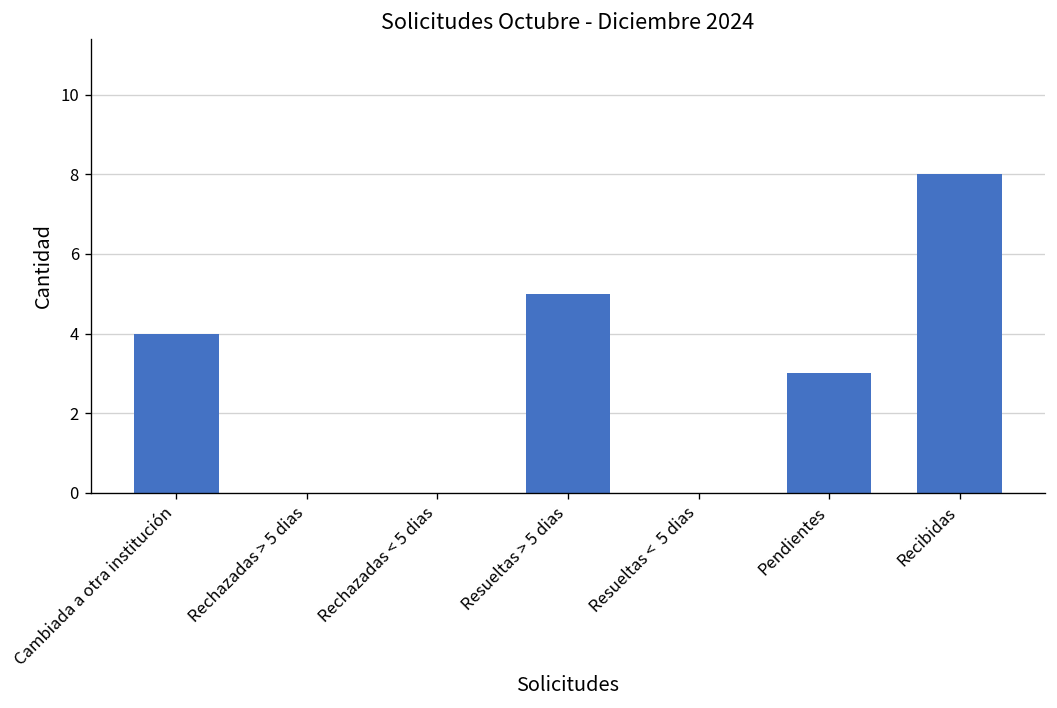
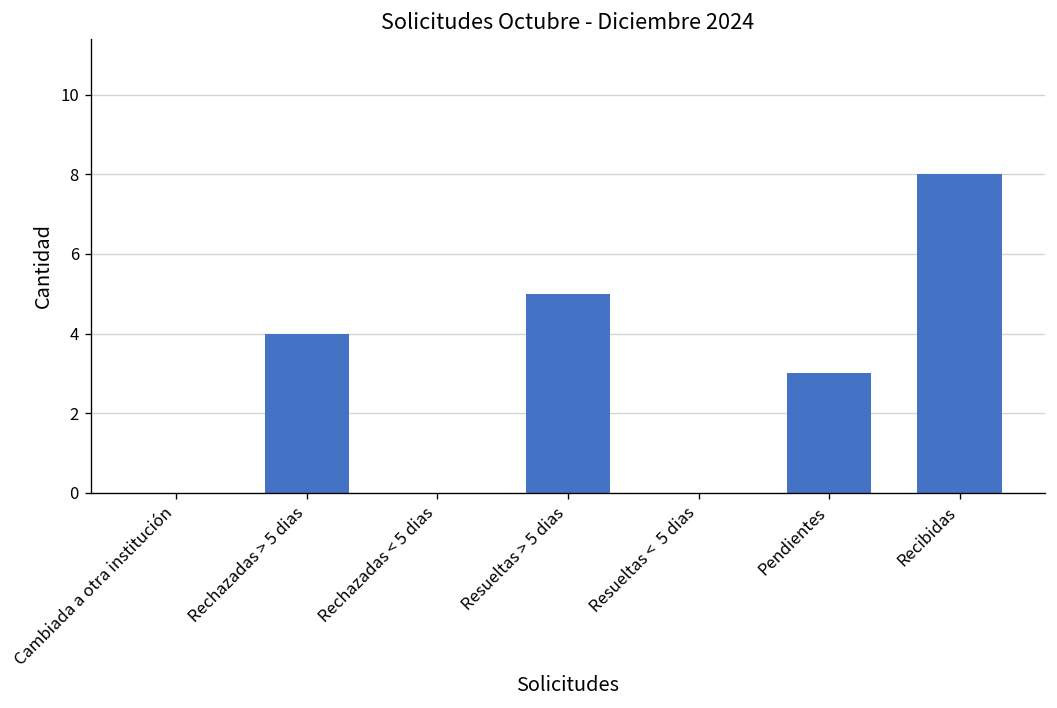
  {
-   "Cambiada a otra institución": 4,
-   "Rechazadas > 5 dias": 0,
+   "Cambiada a otra institución": 0,
+   "Rechazadas > 5 dias": 4,
    "Rechazadas < 5 dias": 0,
    "Resueltas > 5 dias": 5,
    "Resueltas < 5 dias": 0,
    "Pendientes": 3,
    "Recibidas": 8
  }
